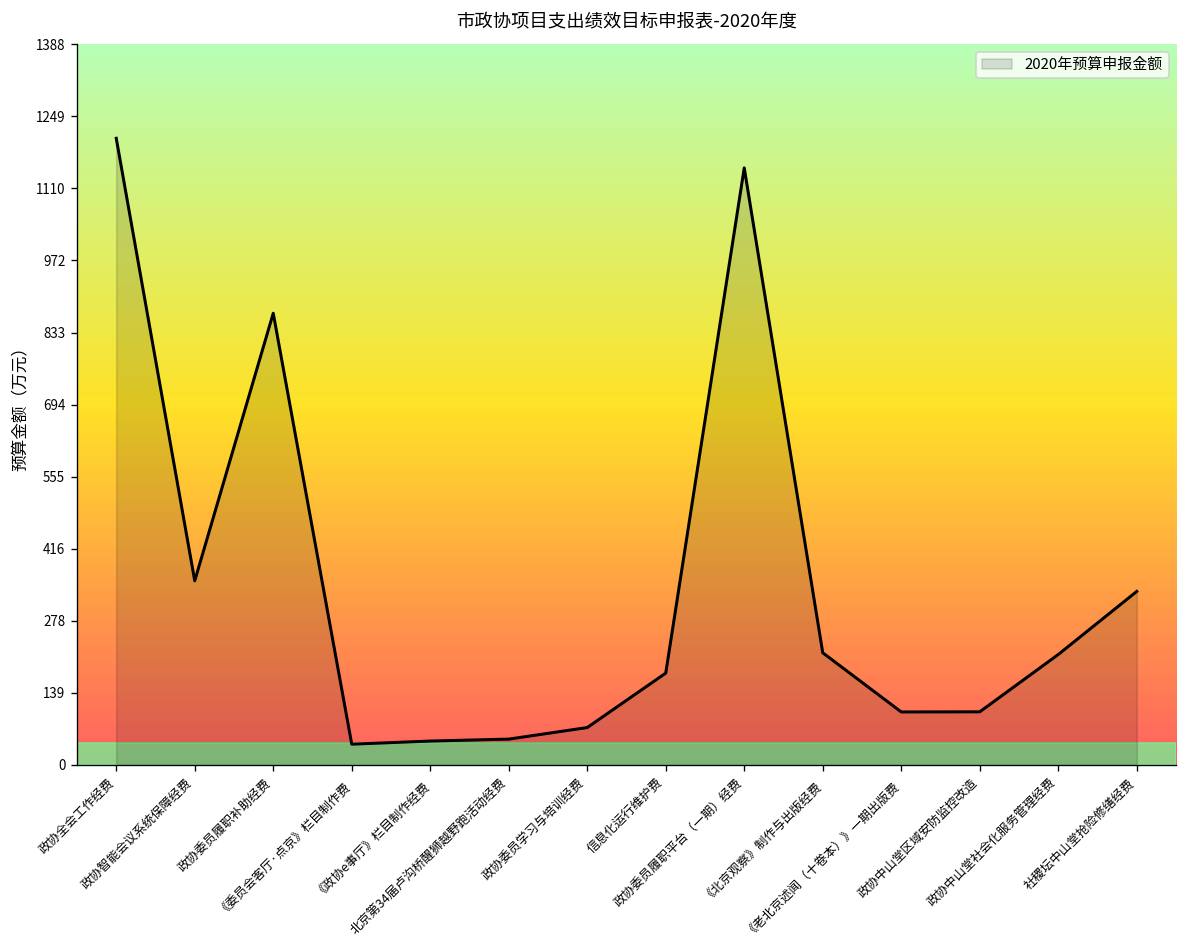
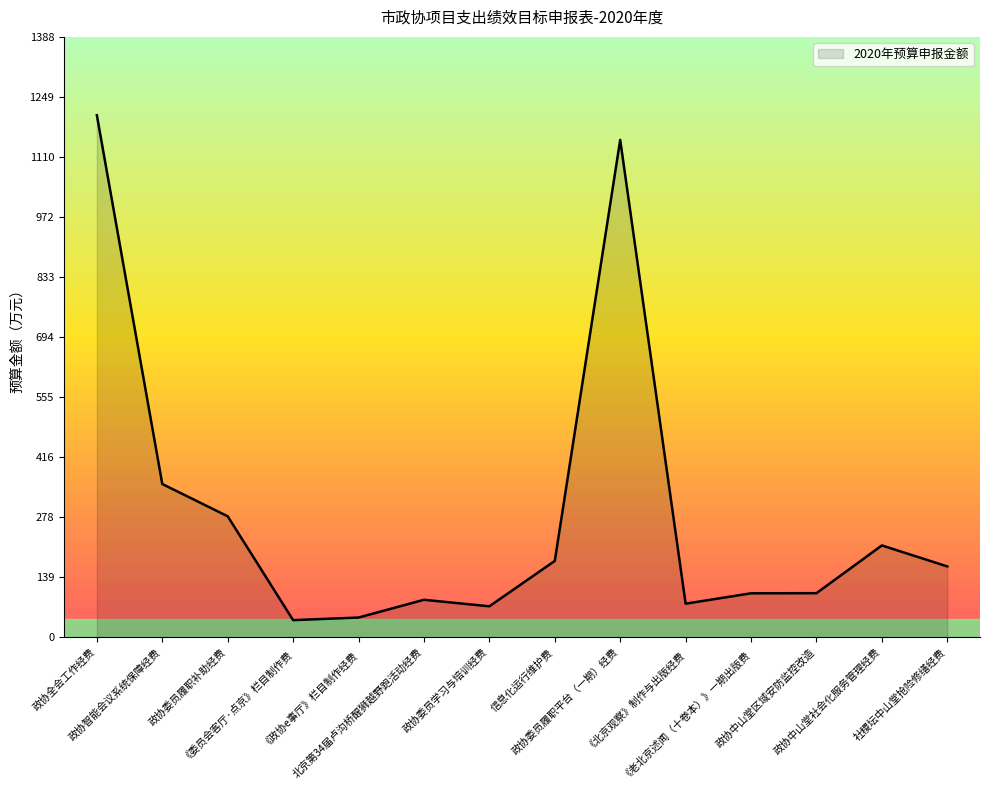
  {
    "政协全会工作经费": 1210,
    "政协智能会议系统保障经费": 350,
-   "政协委员履职补助经费": 870,
+   "政协委员履职补助经费": 280,
    "《政协e事厅》栏目制作经费": 50,
-   "北京第34届卢沟桥醒狮越野跑活动经费": 50,
+   "北京第34届卢沟桥醒狮越野跑活动经费": 90,
    "政协委员学习与培训经费": 70,
    "信息化运行维护费": 180,
    "政协委员履职平台（一期）经费": 1150,
-   "《北京观察》制作与出版经费": 220,
+   "《北京观察》制作与出版经费": 80,
    "《老北京述闻（十卷本）》一期出版费": 100,
    "政协中山堂区域安防监控改造": 100,
    "政协中山堂社会化服务管理经费": 210,
-   "社稷坛中山堂抢险修缮经费": 330
+   "社稷坛中山堂抢险修缮经费": 160
  }
